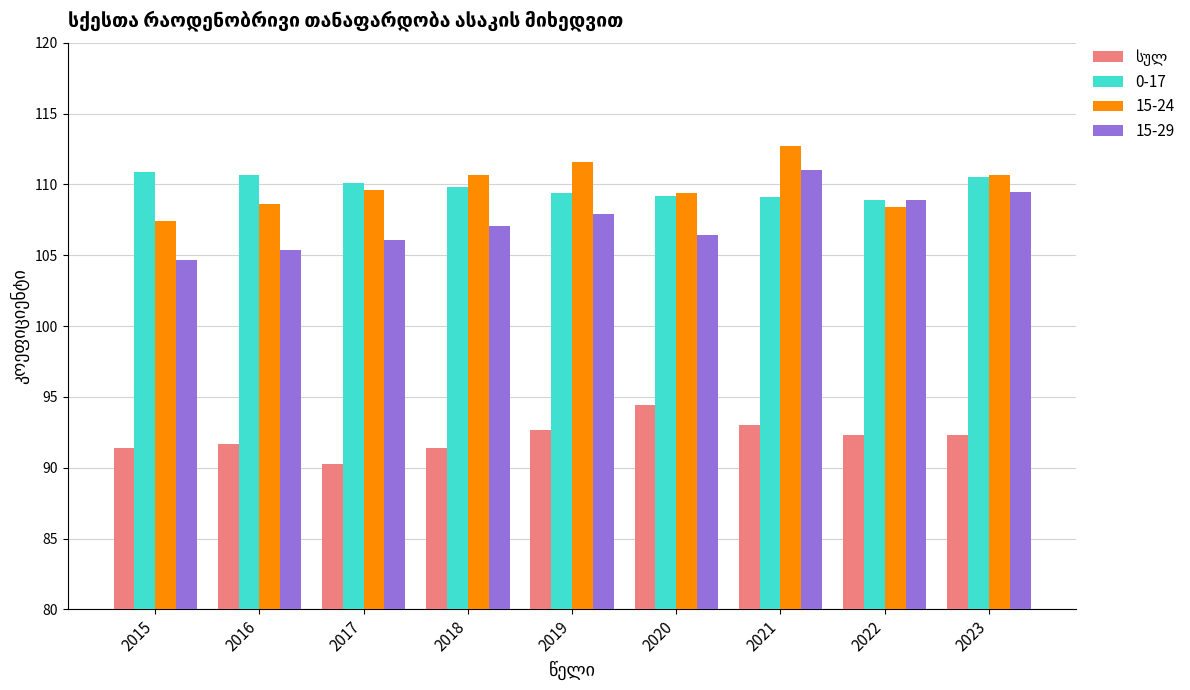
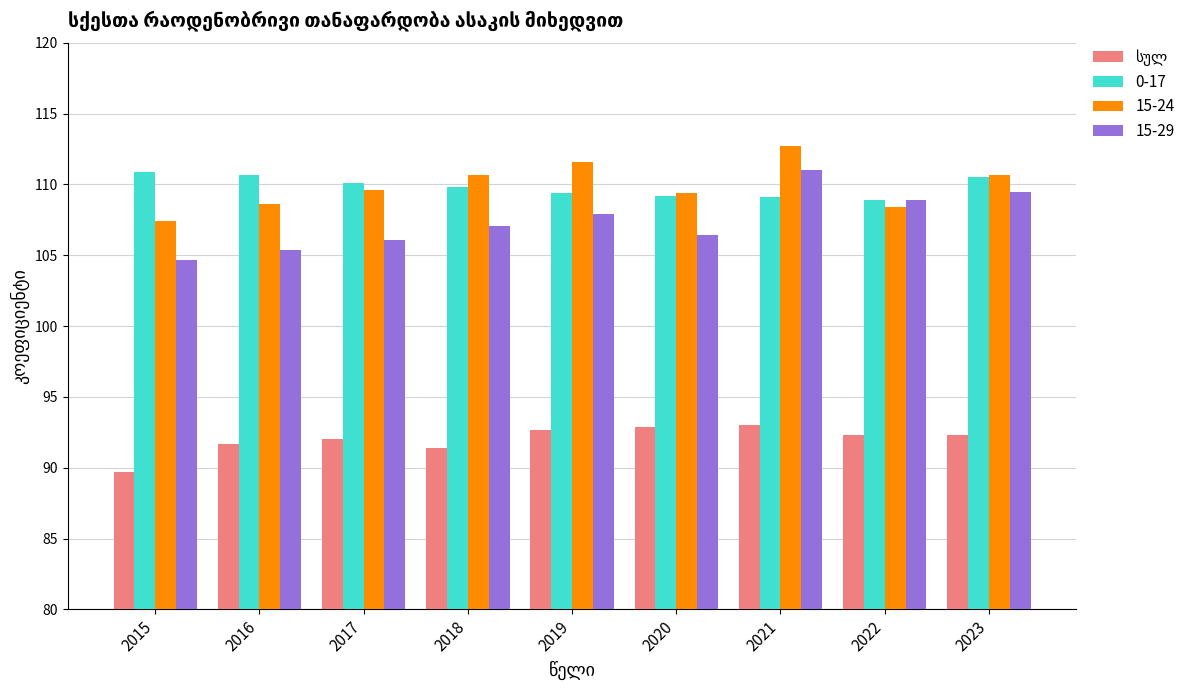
  {
    "სულ": {
-     "2015": 91.4,
+     "2015": 89.7,
      "2016": 91.7,
-     "2017": 90.3,
+     "2017": 92.0,
      "2018": 91.4,
      "2019": 92.7,
-     "2020": 94.4,
+     "2020": 92.9,
      "2021": 93.0,
      "2022": 92.3,
      "2023": 92.3
    },
    "0-17": {
      "2015": 110.9,
      "2016": 110.7,
      "2017": 110.1,
      "2018": 109.8,
      "2019": 109.4,
      "2020": 109.2,
      "2021": 109.1,
      "2022": 108.9,
      "2023": 110.5
    },
    "15-24": {
      "2015": 107.4,
      "2016": 108.6,
      "2017": 109.6,
      "2018": 110.7,
      "2019": 111.6,
      "2020": 109.4,
      "2021": 112.7,
      "2022": 108.4,
      "2023": 110.7
    },
    "15-29": {
      "2015": 104.7,
      "2016": 105.4,
      "2017": 106.1,
      "2018": 107.1,
      "2019": 107.9,
      "2020": 106.4,
      "2021": 111.0,
      "2022": 108.9,
      "2023": 109.5
    }
  }
